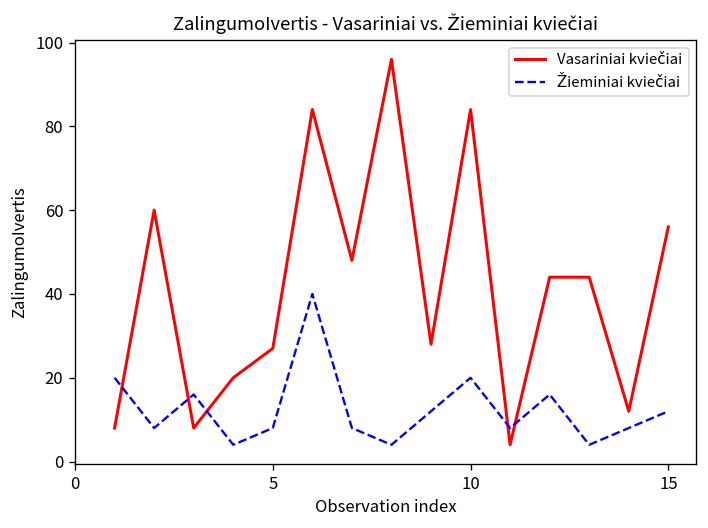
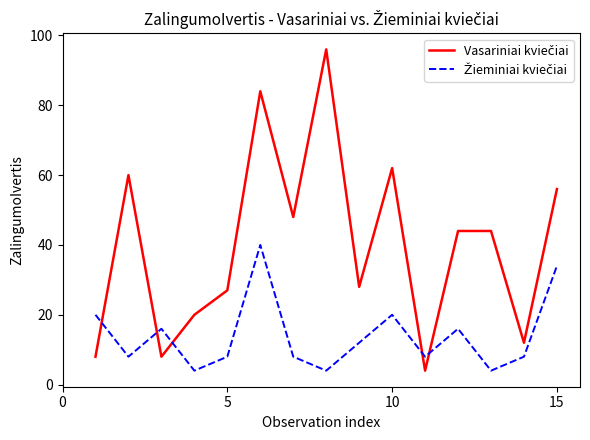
  {
    "Vasariniai kviečiai": {
      "5": 27,
-     "10": 84,
+     "10": 62,
      "15": 56
    },
    "Žieminiai kviečiai": {
      "5": 8,
      "10": 20,
-     "15": 12
+     "15": 34
    }
  }
